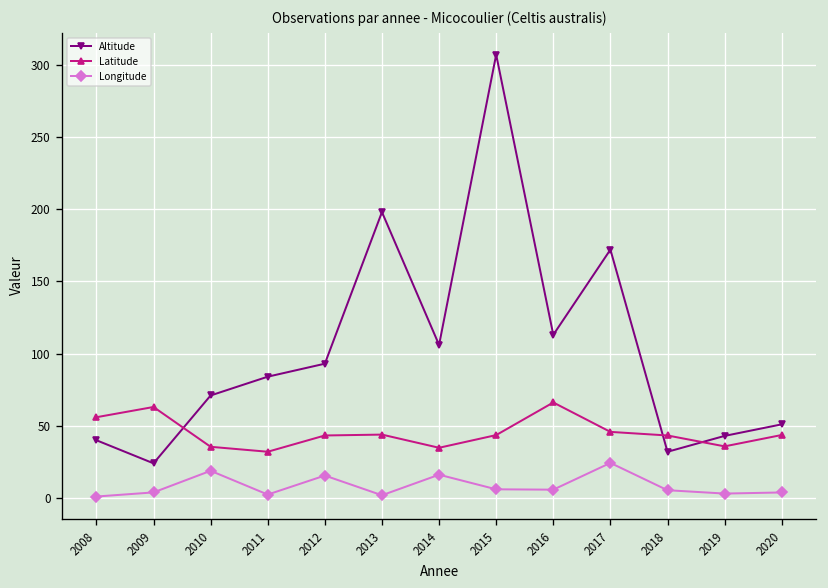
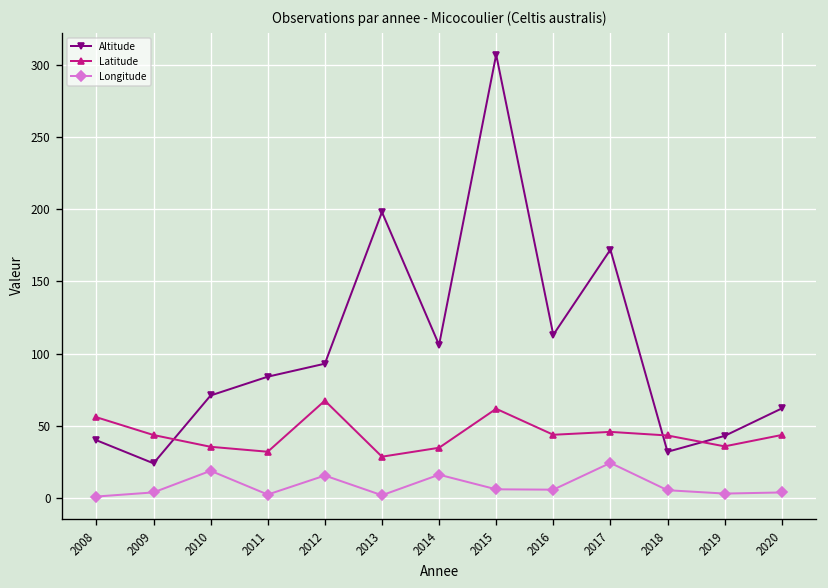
  {
    "Altitude": {
      "2008": 40,
      "2009": 24,
      "2010": 71,
      "2011": 84,
      "2012": 93,
      "2013": 198,
      "2014": 106,
      "2015": 307,
      "2016": 113,
      "2017": 172,
      "2018": 32,
      "2019": 43,
-     "2020": 51
+     "2020": 62
    },
    "Latitude": {
      "2008": 56,
-     "2009": 63,
+     "2009": 44,
      "2010": 35,
      "2011": 32,
-     "2012": 43,
-     "2013": 44,
+     "2012": 67,
+     "2013": 29,
      "2014": 35,
-     "2015": 44,
-     "2016": 66,
+     "2015": 62,
+     "2016": 44,
      "2017": 46,
      "2018": 43,
      "2019": 36,
      "2020": 44
    },
    "Longitude": {
      "2008": 1,
      "2009": 4,
      "2010": 19,
      "2011": 2,
      "2012": 16,
      "2013": 2,
      "2014": 16,
      "2015": 6,
      "2016": 6,
      "2017": 24,
      "2018": 5,
      "2019": 3,
      "2020": 4
    }
  }
